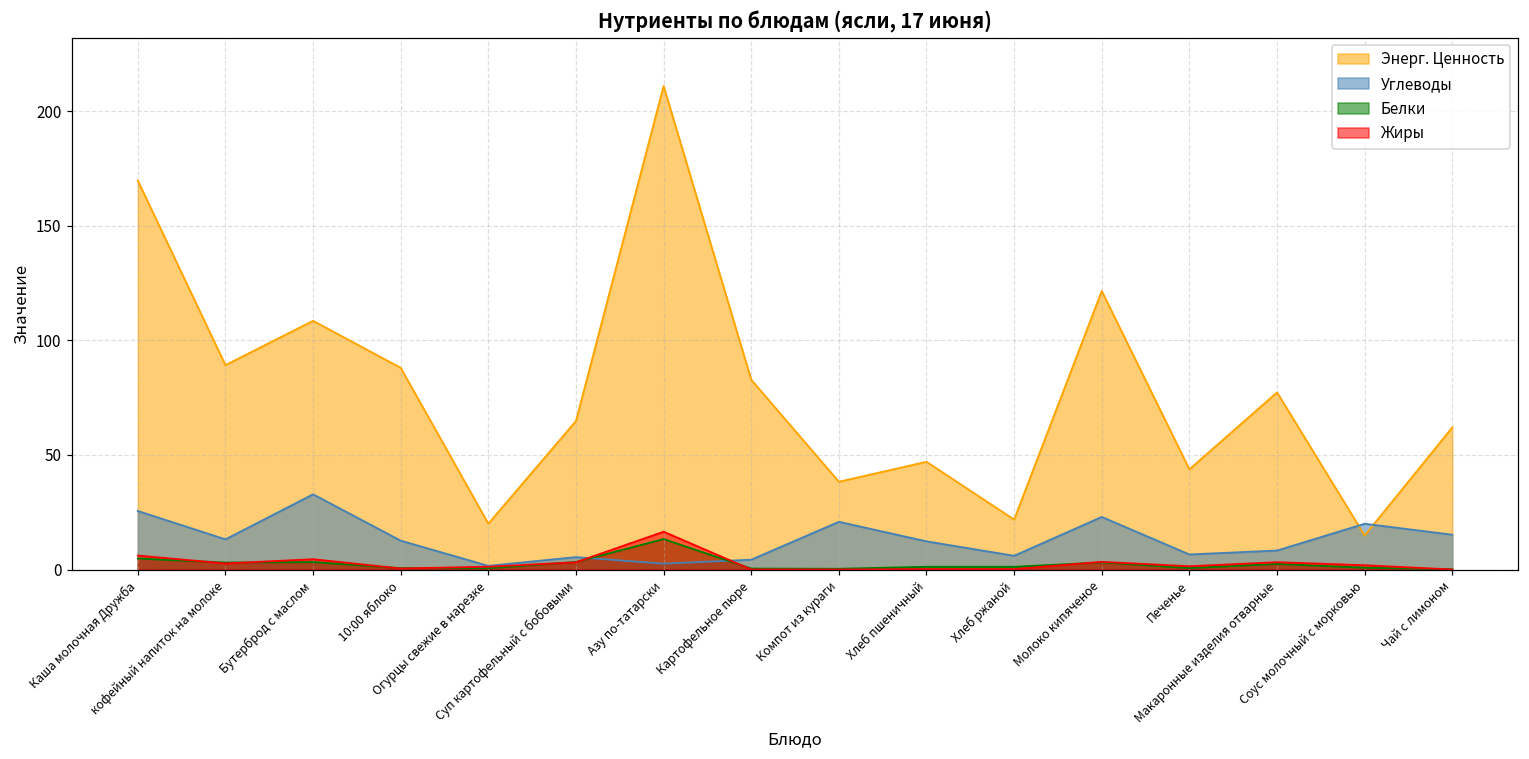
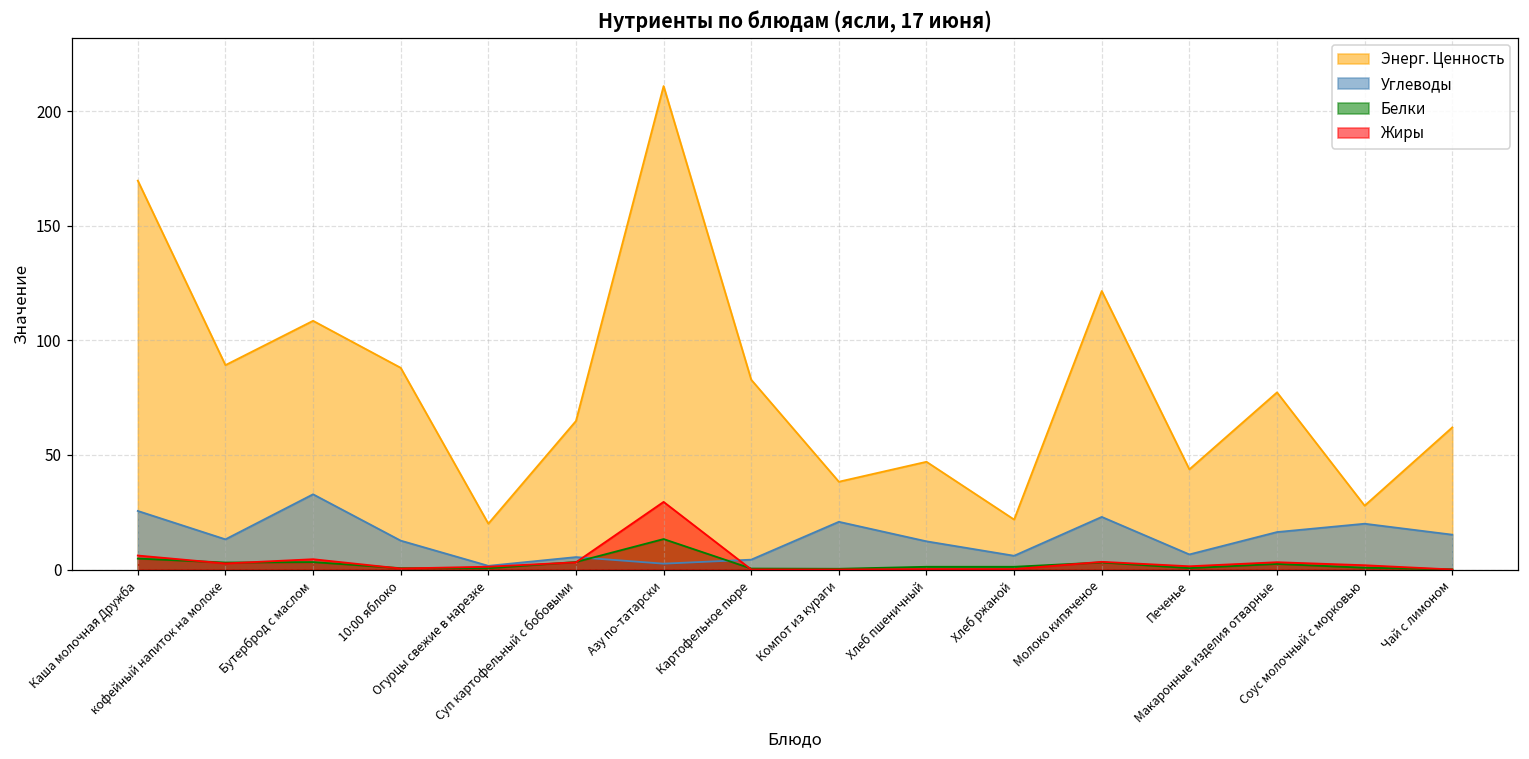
  {
    "Энерг. Ценность": {
      "Каша молочная Дружба": 170,
      "кофейный напиток на молоке": 89,
      "Бутерброд с маслом": 109,
      "10:00 яблоко": 88,
      "Огурцы свежие в нарезке": 20,
      "Суп картофельный с бобовыми": 65,
      "Азу по-татарски": 211,
      "Картофельное пюре": 83,
      "Компот из кураги": 38,
      "Хлеб пшеничный": 47,
      "Хлеб ржаной": 22,
      "Молоко кипяченое": 122,
      "Печенье": 44,
      "Макаронные изделия отварные": 77,
-     "Соус молочный с морковью": 15,
+     "Соус молочный с морковью": 28,
      "Чай с лимоном": 62
    },
    "Углеводы": {
      "Каша молочная Дружба": 26,
      "кофейный напиток на молоке": 13,
      "Бутерброд с маслом": 33,
      "10:00 яблоко": 13,
      "Суп картофельный с бобовыми": 5,
      "Азу по-татарски": 3,
      "Картофельное пюре": 4,
      "Компот из кураги": 21,
      "Хлеб пшеничный": 12,
      "Хлеб ржаной": 6,
      "Молоко кипяченое": 23,
      "Печенье": 7,
-     "Макаронные изделия отварные": 8,
+     "Макаронные изделия отварные": 16,
      "Соус молочный с морковью": 20,
      "Чай с лимоном": 15
    },
    "Белки": {
      "Каша молочная Дружба": 5,
      "Бутерброд с маслом": 3,
      "Азу по-татарски": 13
    },
    "Жиры": {
      "Каша молочная Дружба": 6,
      "Бутерброд с маслом": 5,
-     "Азу по-татарски": 17
+     "Азу по-татарски": 30
    }
  }
